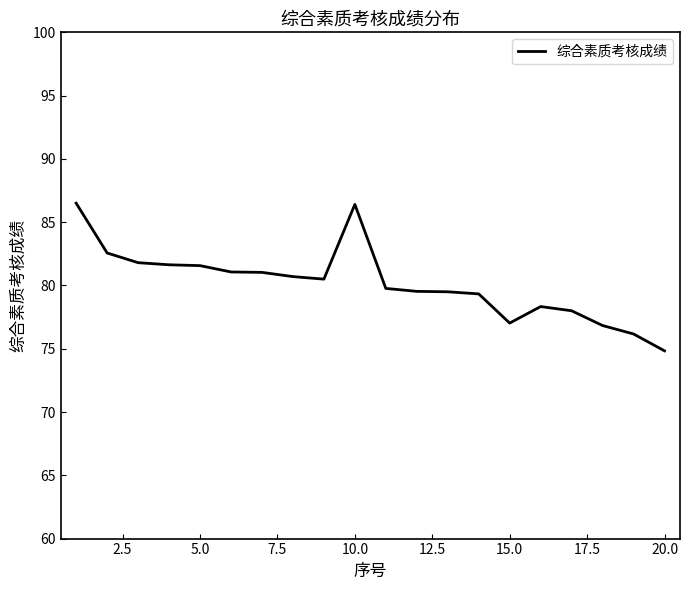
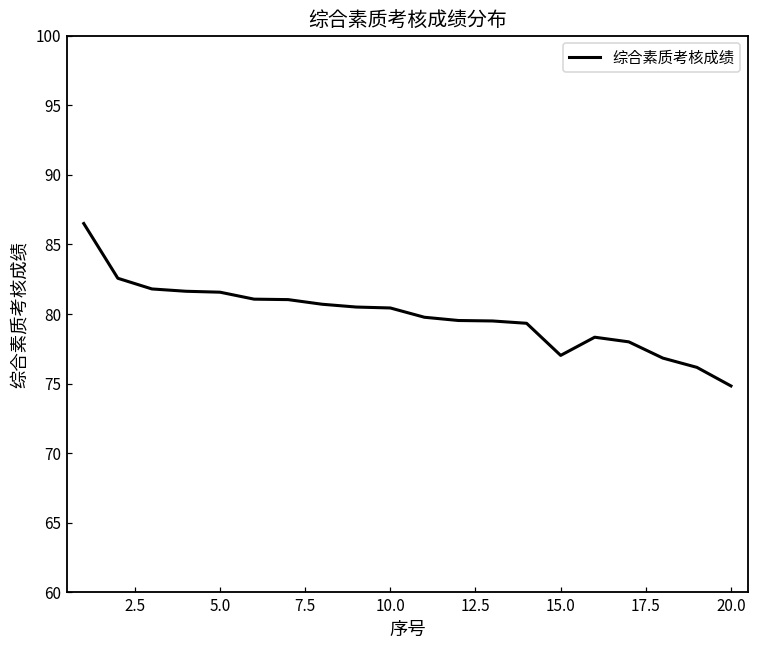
  {
    "5.0": 81.6,
-   "10.0": 86.4,
+   "10.0": 80.4,
    "15.0": 77.0,
    "20.0": 74.8
  }
